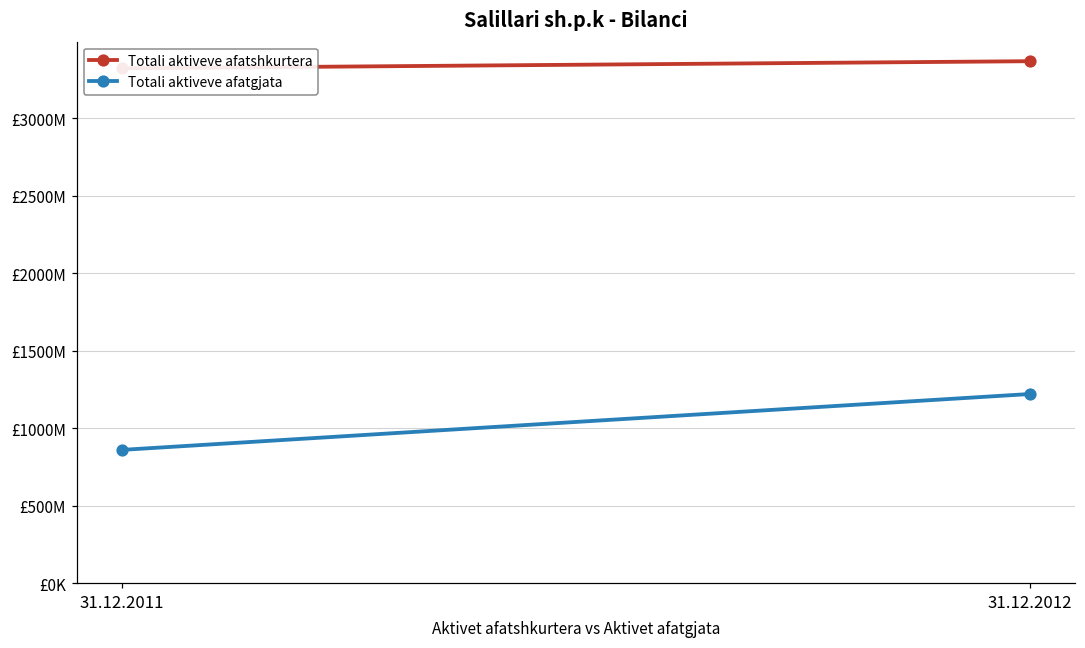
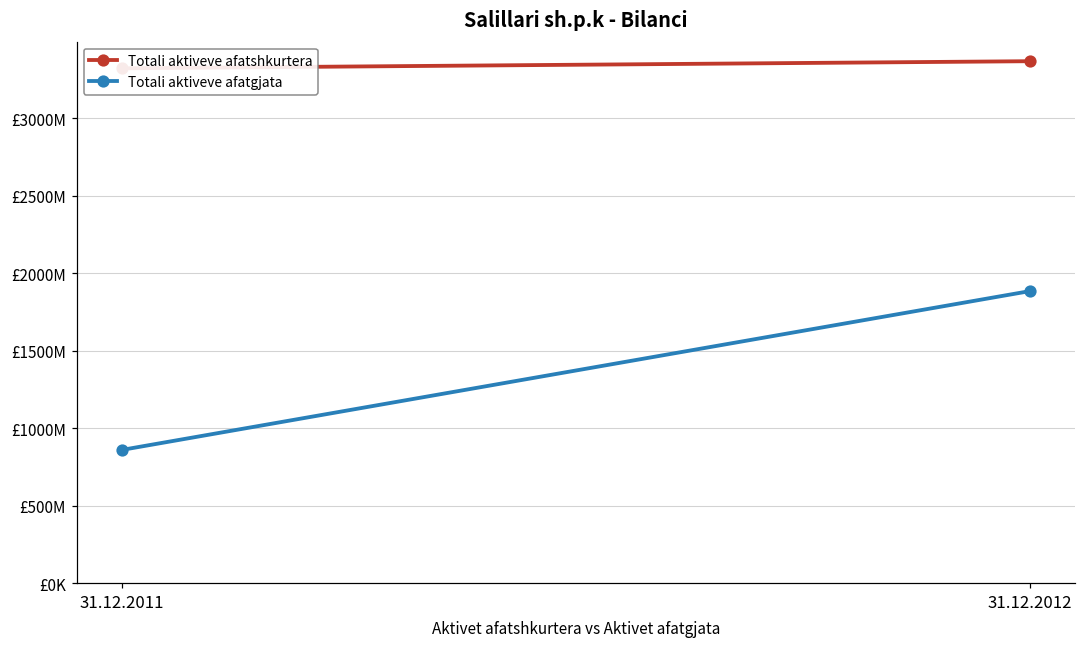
  {
    "Totali aktiveve afatshkurtera": {
      "31.12.2012": "£3370000000"
    },
    "Totali aktiveve afatgjata": {
      "31.12.2011": "£860000000",
-     "31.12.2012": "£1220000000"
+     "31.12.2012": "£1880000000"
    }
  }
